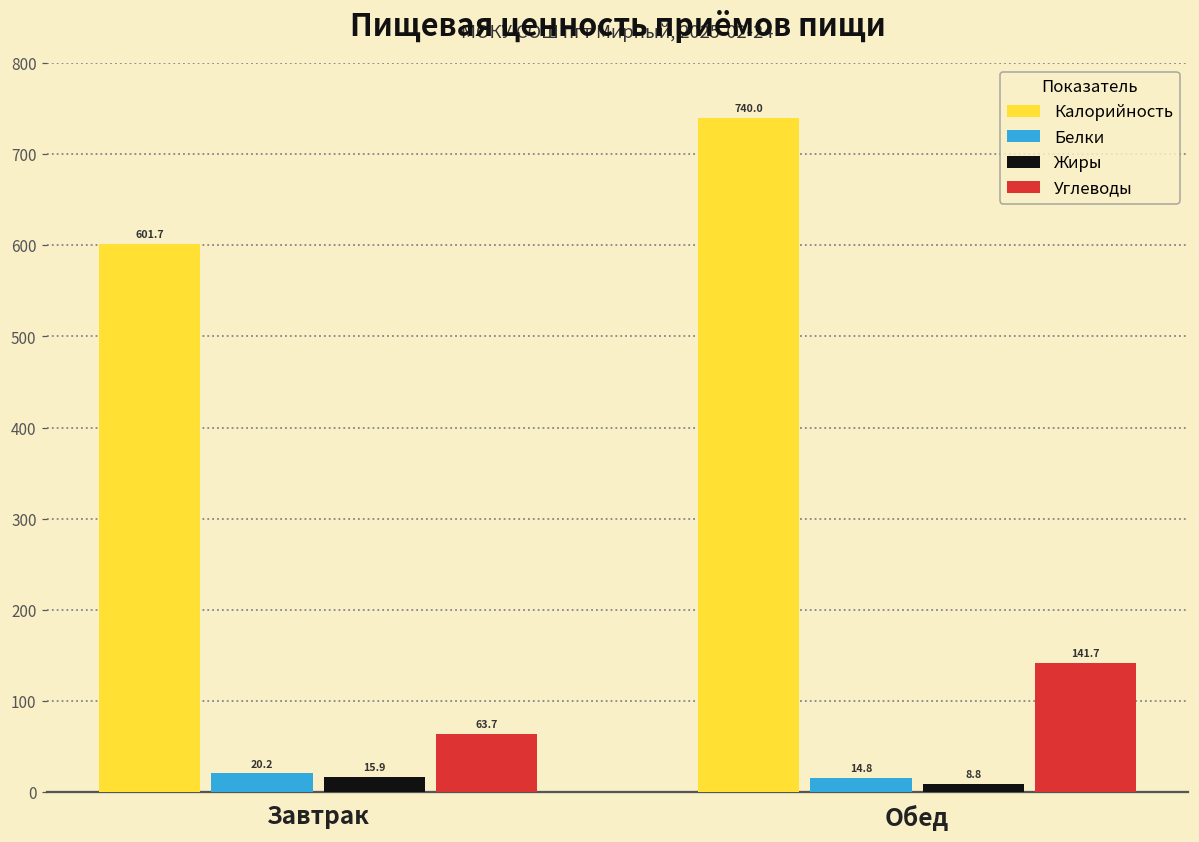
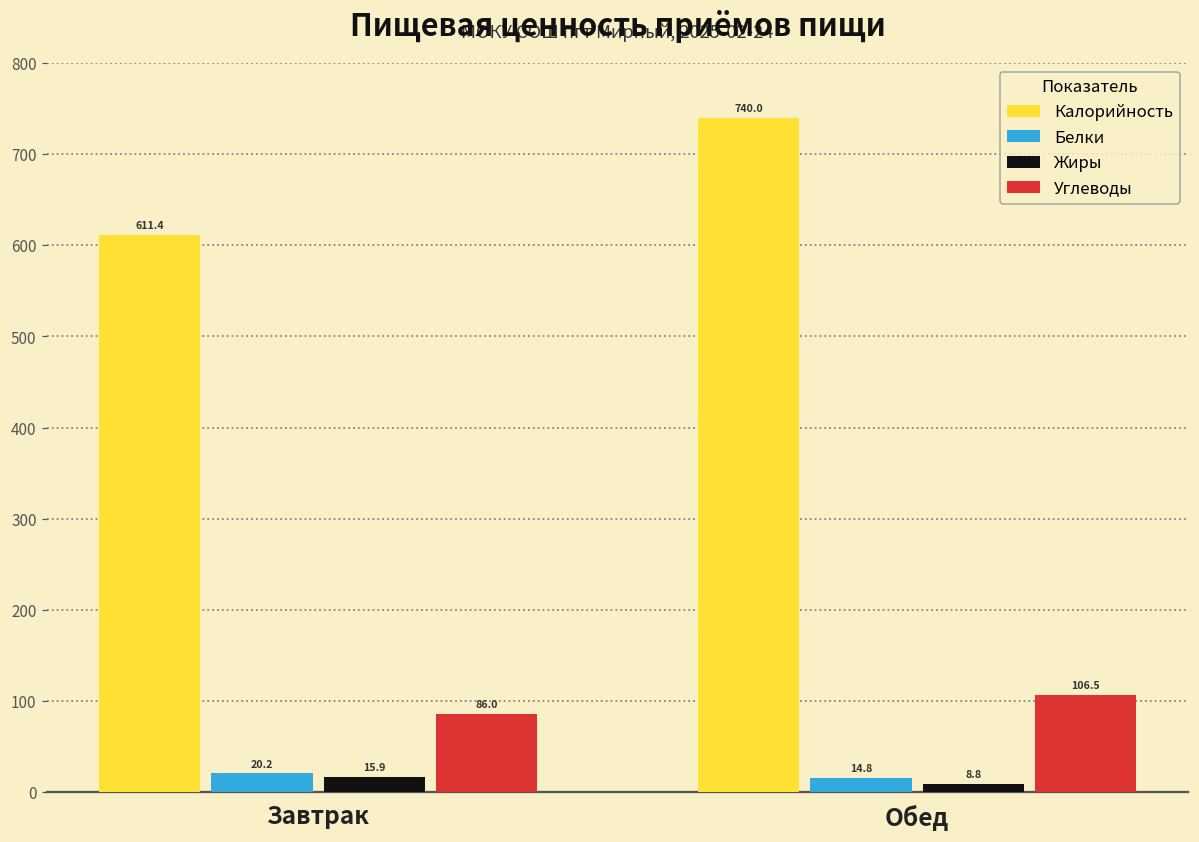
  {
    "Калорийность": {
-     "Завтрак": 601.7,
+     "Завтрак": 611.4,
      "Обед": 740.0
    },
    "Белки": {
      "Завтрак": 20.2,
      "Обед": 14.8
    },
    "Жиры": {
      "Завтрак": 15.9,
      "Обед": 8.8
    },
    "Углеводы": {
-     "Завтрак": 63.7,
-     "Обед": 141.7
+     "Завтрак": 86.0,
+     "Обед": 106.5
    }
  }
